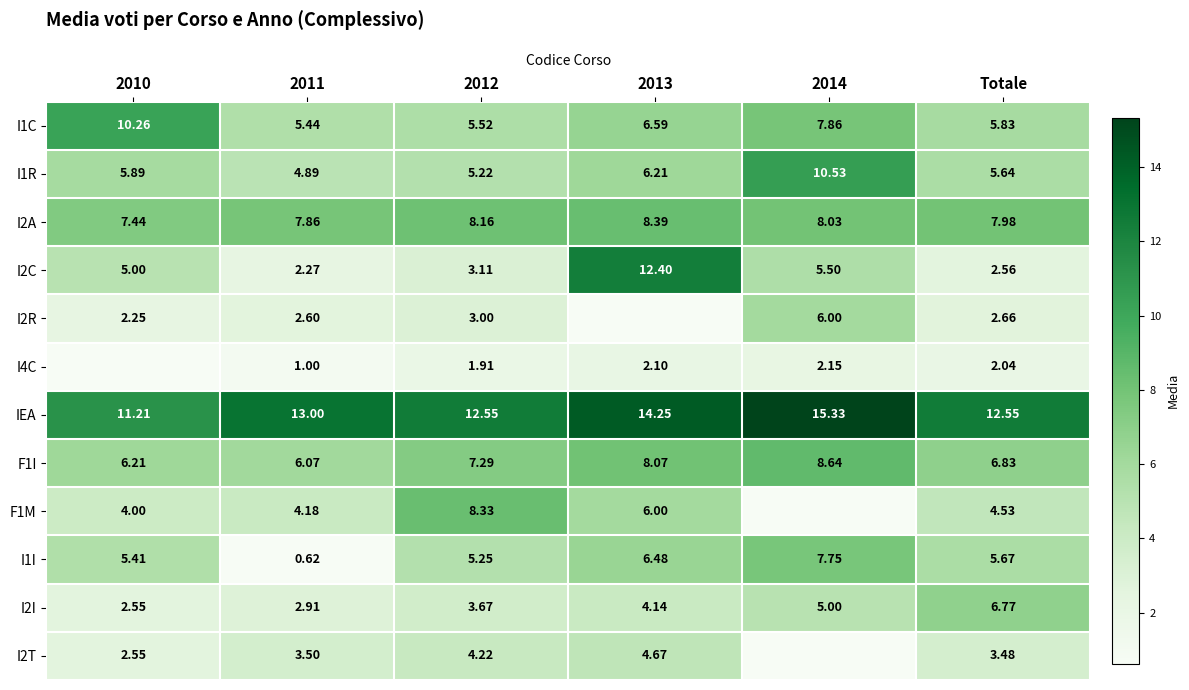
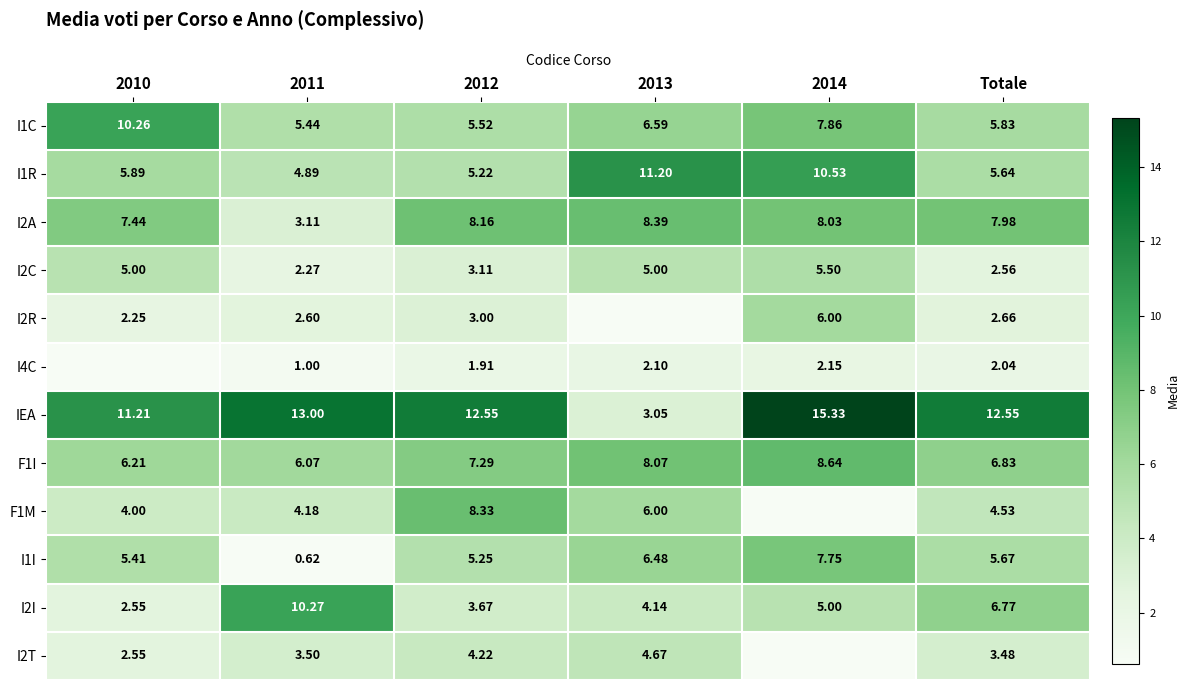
  {
    "I1C": {
      "2010": 10.26,
      "2011": 5.44,
      "2012": 5.52,
      "2013": 6.59,
      "2014": 7.86,
      "Totale": 5.83
    },
    "I1R": {
      "2010": 5.89,
      "2011": 4.89,
      "2012": 5.22,
-     "2013": 6.21,
+     "2013": 11.20,
      "2014": 10.53,
      "Totale": 5.64
    },
    "I2A": {
      "2010": 7.44,
-     "2011": 7.86,
+     "2011": 3.11,
      "2012": 8.16,
      "2013": 8.39,
      "2014": 8.03,
      "Totale": 7.98
    },
    "I2C": {
      "2010": 5.00,
      "2011": 2.27,
      "2012": 3.11,
-     "2013": 12.40,
+     "2013": 5.00,
      "2014": 5.50,
      "Totale": 2.56
    },
    "I2R": {
      "2010": 2.25,
      "2011": 2.60,
      "2012": 3.00,
      "2014": 6.00,
      "Totale": 2.66
    },
    "I4C": {
      "2011": 1.00,
      "2012": 1.91,
      "2013": 2.10,
      "2014": 2.15,
      "Totale": 2.04
    },
    "IEA": {
      "2010": 11.21,
      "2011": 13.00,
      "2012": 12.55,
-     "2013": 14.25,
+     "2013": 3.05,
      "2014": 15.33,
      "Totale": 12.55
    },
    "F1I": {
      "2010": 6.21,
      "2011": 6.07,
      "2012": 7.29,
      "2013": 8.07,
      "2014": 8.64,
      "Totale": 6.83
    },
    "F1M": {
      "2010": 4.00,
      "2011": 4.18,
      "2012": 8.33,
      "2013": 6.00,
      "Totale": 4.53
    },
    "I1I": {
      "2010": 5.41,
      "2011": 0.62,
      "2012": 5.25,
      "2013": 6.48,
      "2014": 7.75,
      "Totale": 5.67
    },
    "I2I": {
      "2010": 2.55,
-     "2011": 2.91,
+     "2011": 10.27,
      "2012": 3.67,
      "2013": 4.14,
      "2014": 5.00,
      "Totale": 6.77
    },
    "I2T": {
      "2010": 2.55,
      "2011": 3.50,
      "2012": 4.22,
      "2013": 4.67,
      "Totale": 3.48
    }
  }
